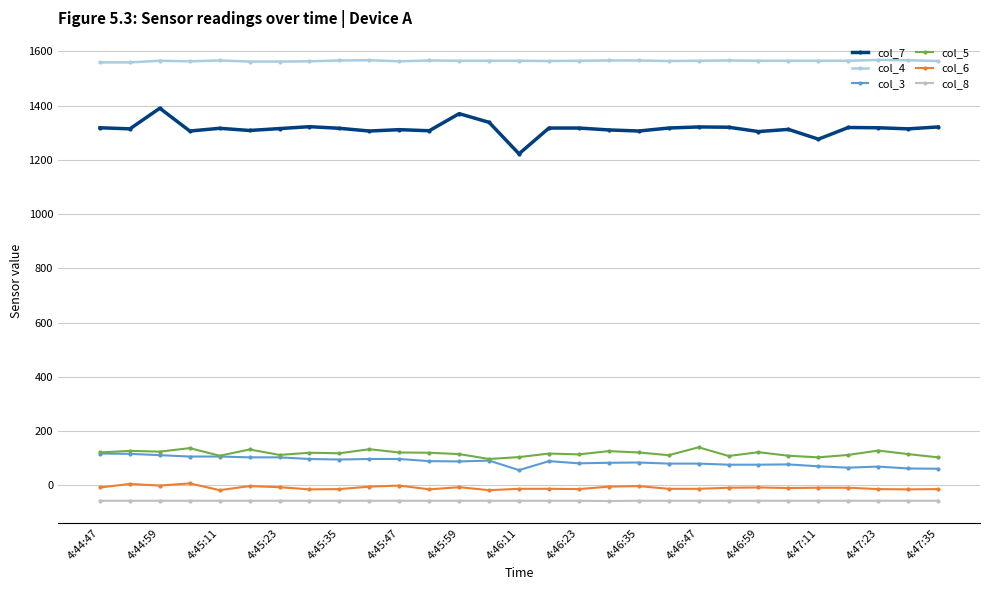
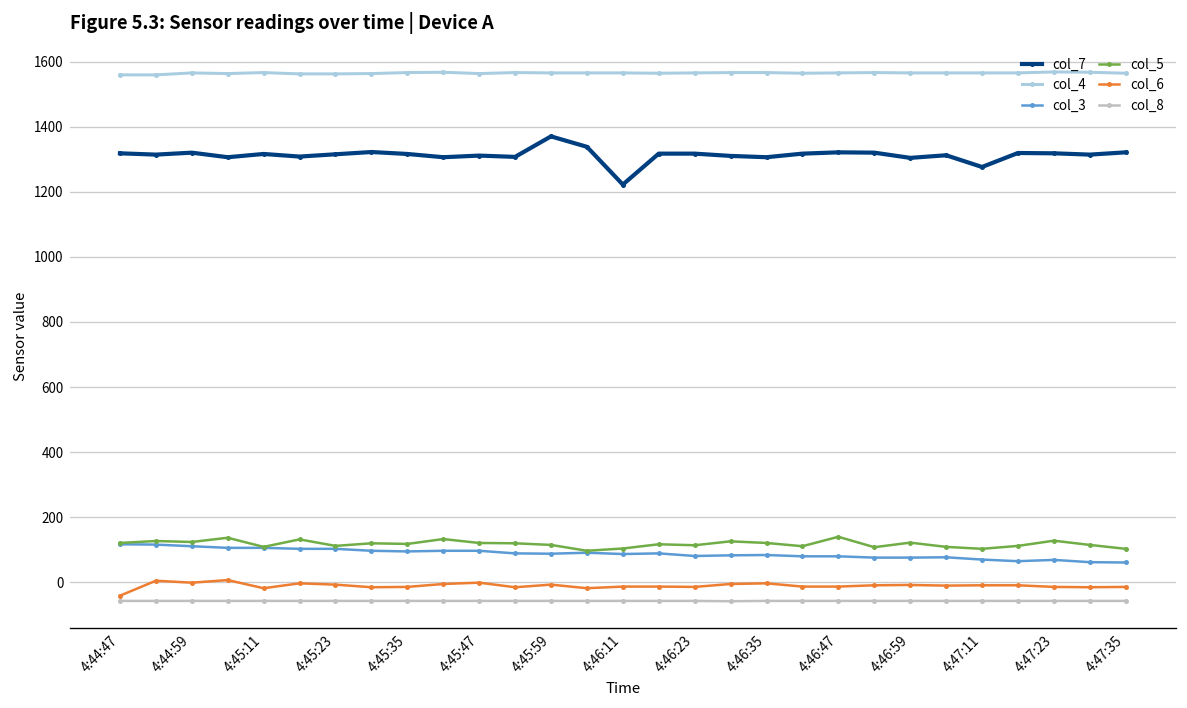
  {
    "col_7": {
      "4:44:47": 1320,
-     "4:44:59": 1390,
+     "4:44:59": 1320,
      "4:45:11": 1320,
      "4:45:23": 1320,
      "4:45:35": 1320,
      "4:45:47": 1310,
      "4:45:59": 1370,
      "4:46:11": 1220,
      "4:46:23": 1320,
      "4:46:35": 1310,
      "4:46:47": 1320,
      "4:46:59": 1300,
      "4:47:11": 1280,
      "4:47:23": 1320,
      "4:47:35": 1320
    },
    "col_3": {
      "4:44:59": 110,
      "4:45:35": 100,
      "4:45:47": 100,
      "4:45:59": 90,
-     "4:46:11": 60,
+     "4:46:11": 90,
      "4:46:23": 80,
      "4:46:35": 80,
      "4:46:47": 80,
      "4:46:59": 80,
      "4:47:11": 70,
      "4:47:23": 70,
      "4:47:35": 60
    },
    "col_5": {
      "4:44:59": 120,
      "4:45:35": 120,
      "4:45:47": 120,
      "4:45:59": 120,
      "4:46:11": 100,
      "4:46:23": 110,
      "4:46:35": 120,
      "4:46:47": 140,
      "4:46:59": 120,
      "4:47:11": 100,
      "4:47:23": 130,
      "4:47:35": 100
    },
    "col_6": {
-     "4:44:47": -10,
+     "4:44:47": -40,
      "4:44:59": 0,
      "4:45:11": -20,
      "4:45:23": -10,
      "4:45:35": -10,
      "4:45:47": 0,
      "4:45:59": -10,
      "4:46:11": -10,
      "4:46:23": -10,
      "4:46:35": 0,
      "4:46:47": -10,
      "4:46:59": -10,
      "4:47:11": -10,
      "4:47:23": -10,
      "4:47:35": -10
    }
  }
